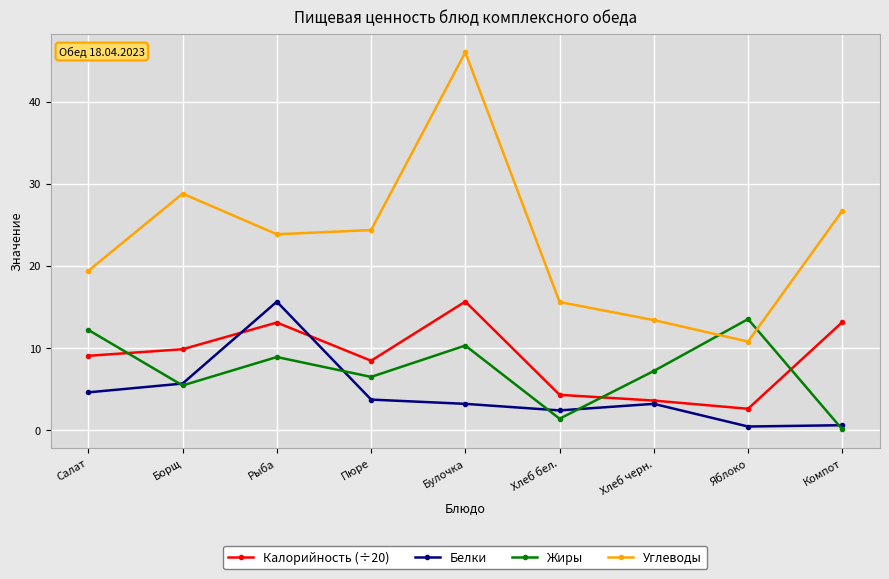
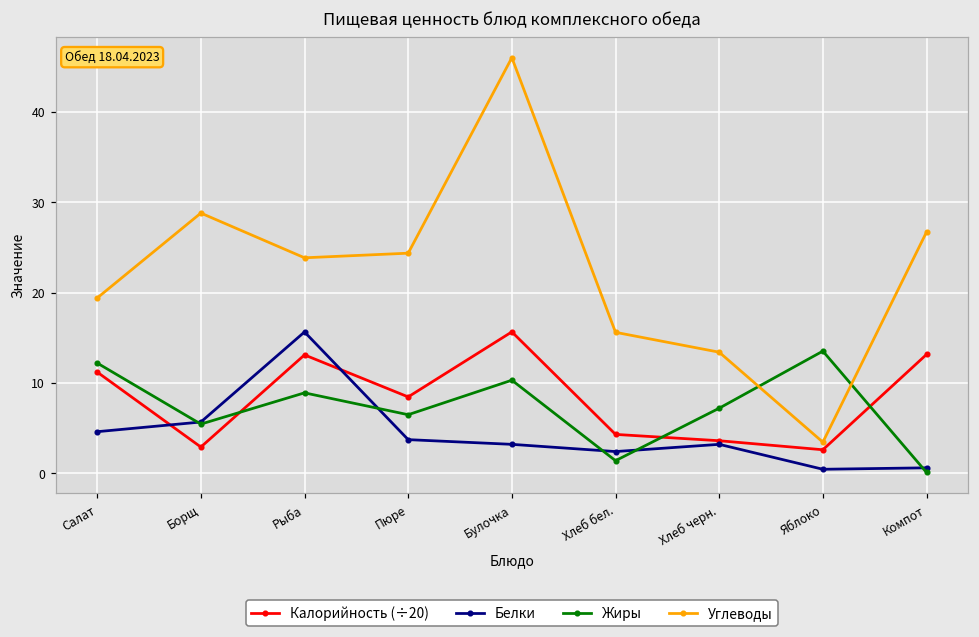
  {
    "Калорийность (÷20)": {
-     "Салат": 9,
-     "Борщ": 10,
+     "Салат": 11,
+     "Борщ": 3,
      "Рыба": 13,
      "Пюре": 8,
      "Булочка": 16,
      "Хлеб бел.": 4,
      "Хлеб черн.": 4,
      "Яблоко": 3,
      "Компот": 13
    },
    "Белки": {
      "Салат": 5,
      "Рыба": 16,
      "Пюре": 4,
      "Булочка": 3,
      "Хлеб бел.": 2,
      "Хлеб черн.": 3,
      "Яблоко": 0,
      "Компот": 1
    },
    "Жиры": {
      "Салат": 12,
      "Рыба": 9,
      "Пюре": 6,
      "Булочка": 10,
      "Хлеб бел.": 1,
      "Хлеб черн.": 7,
      "Яблоко": 14,
      "Компот": 0
    },
    "Углеводы": {
      "Салат": 19,
      "Борщ": 29,
      "Рыба": 24,
      "Пюре": 24,
      "Булочка": 46,
      "Хлеб бел.": 16,
      "Хлеб черн.": 13,
-     "Яблоко": 11,
+     "Яблоко": 3,
      "Компот": 27
    }
  }
